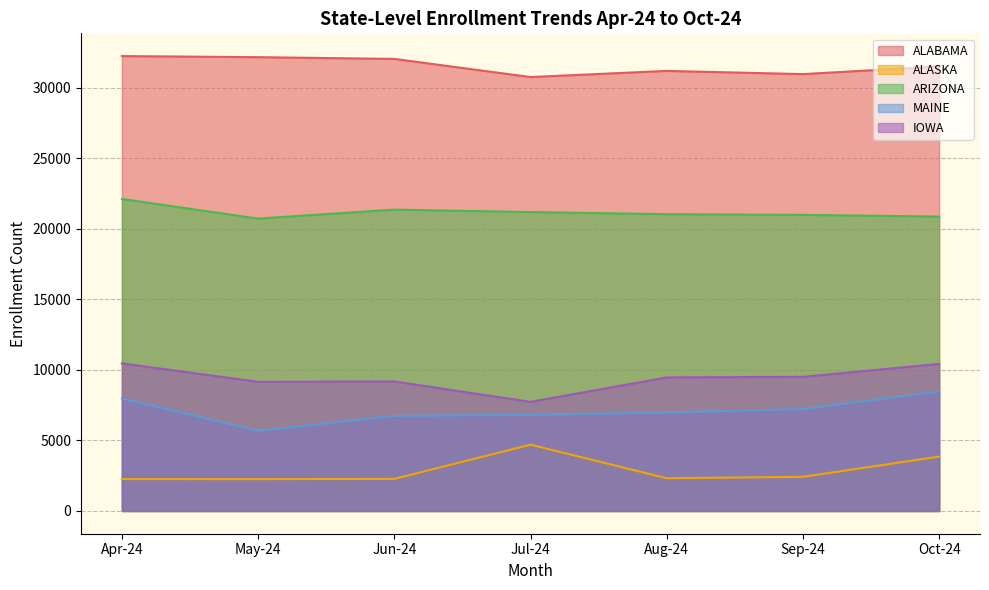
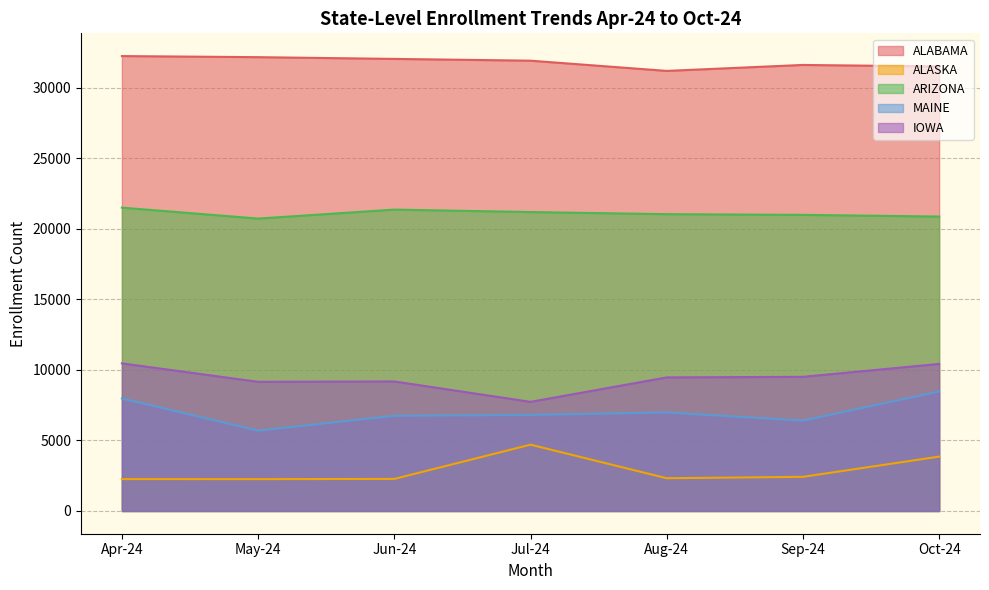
  {
    "ALABAMA": {
      "Apr-24": 32300,
      "May-24": 32200,
      "Jun-24": 32100,
-     "Jul-24": 30800,
+     "Jul-24": 31900,
      "Aug-24": 31200,
-     "Sep-24": 31000
+     "Sep-24": 31600
    },
    "ALASKA": {
      "Apr-24": 2300,
      "May-24": 2300,
      "Jun-24": 2300,
      "Jul-24": 4700,
      "Aug-24": 2300,
      "Sep-24": 2400,
      "Oct-24": 3900
    },
    "ARIZONA": {
-     "Apr-24": 22100,
+     "Apr-24": 21500,
      "May-24": 20700,
      "Jun-24": 21400,
      "Jul-24": 21200,
      "Aug-24": 21000,
      "Sep-24": 21000,
      "Oct-24": 20900
    },
    "MAINE": {
      "Apr-24": 8000,
      "May-24": 5700,
      "Jun-24": 6700,
      "Jul-24": 6800,
      "Aug-24": 7000,
-     "Sep-24": 7200,
+     "Sep-24": 6400,
      "Oct-24": 8500
    },
    "IOWA": {
      "Apr-24": 10500,
      "May-24": 9200,
      "Jun-24": 9200,
      "Jul-24": 7700,
      "Aug-24": 9500,
      "Sep-24": 9500,
      "Oct-24": 10400
    }
  }
